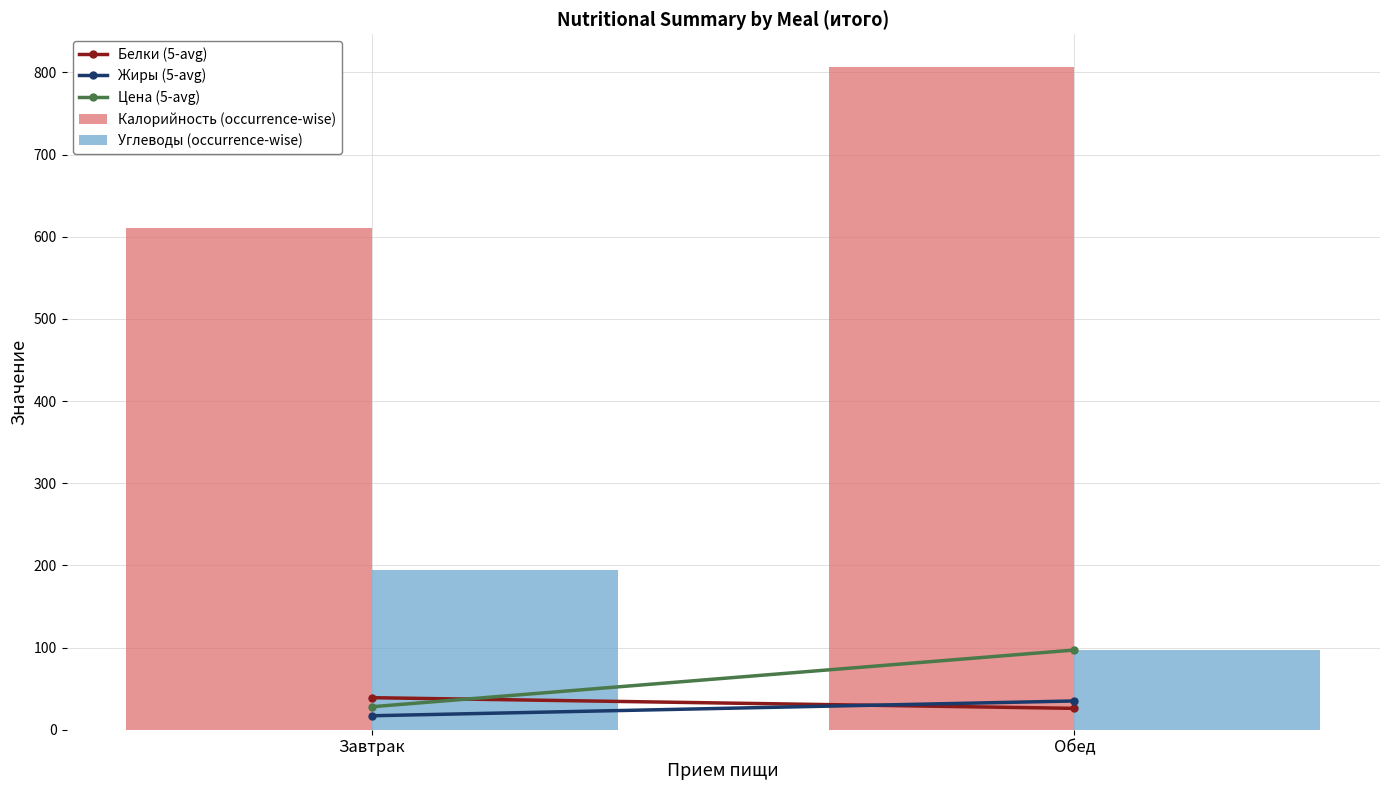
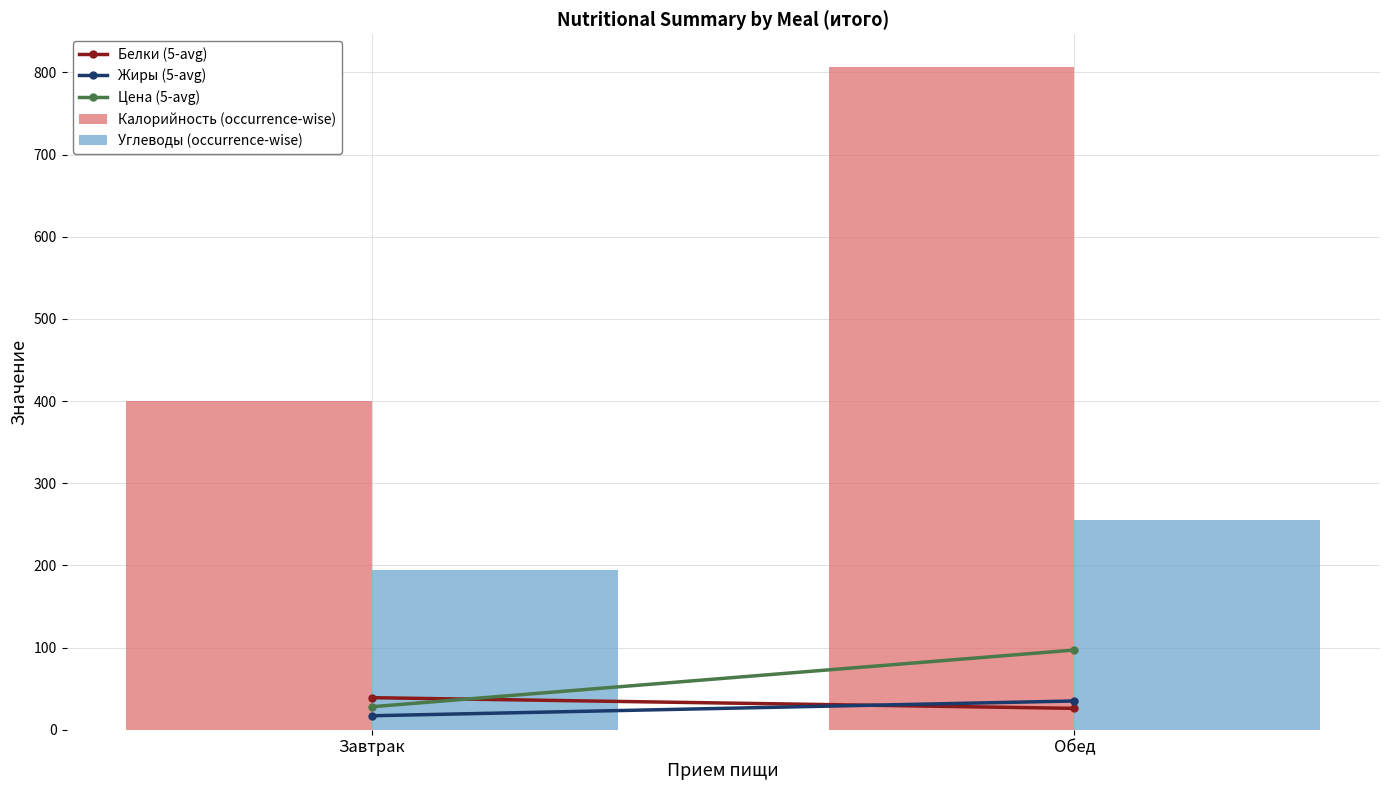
  {
    "Калорийность (occurrence-wise)": {
-     "Завтрак": 610,
+     "Завтрак": 400,
      "Обед": 810
    },
    "Белки (5-avg)": {
      "Завтрак": 40,
      "Обед": 30
    },
    "Жиры (5-avg)": {
      "Завтрак": 20,
      "Обед": 40
    },
    "Углеводы (occurrence-wise)": {
      "Завтрак": 190,
-     "Обед": 100
+     "Обед": 260
    },
    "Цена (5-avg)": {
      "Завтрак": 30,
      "Обед": 100
    }
  }
